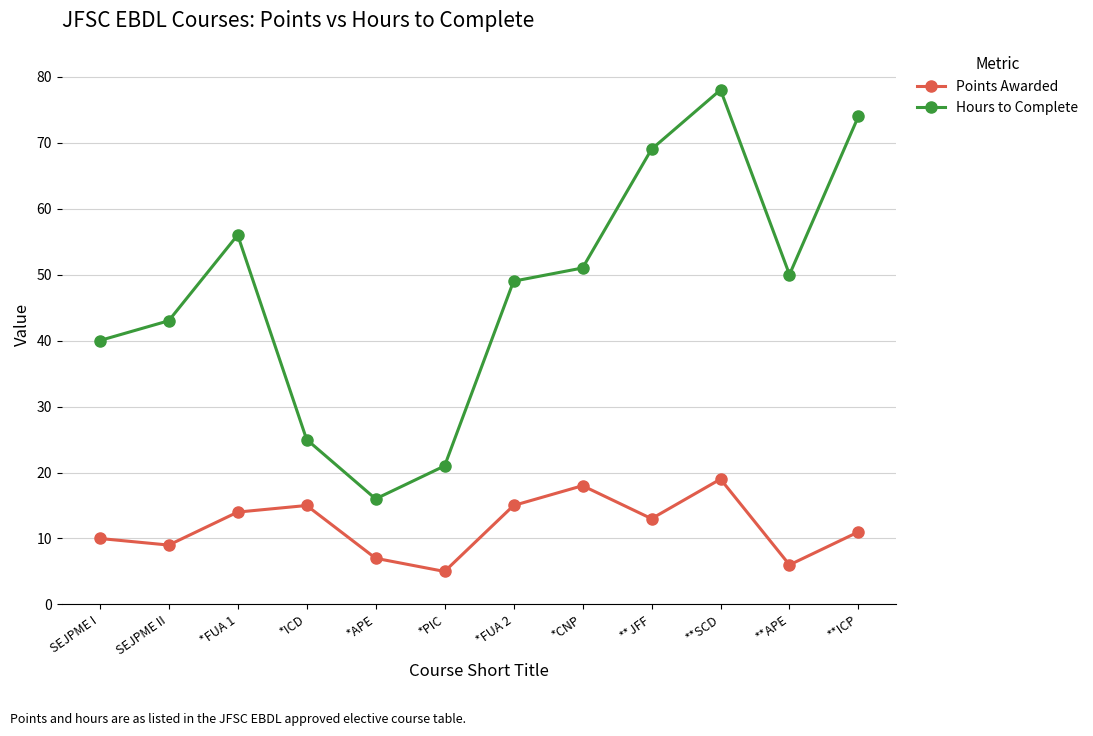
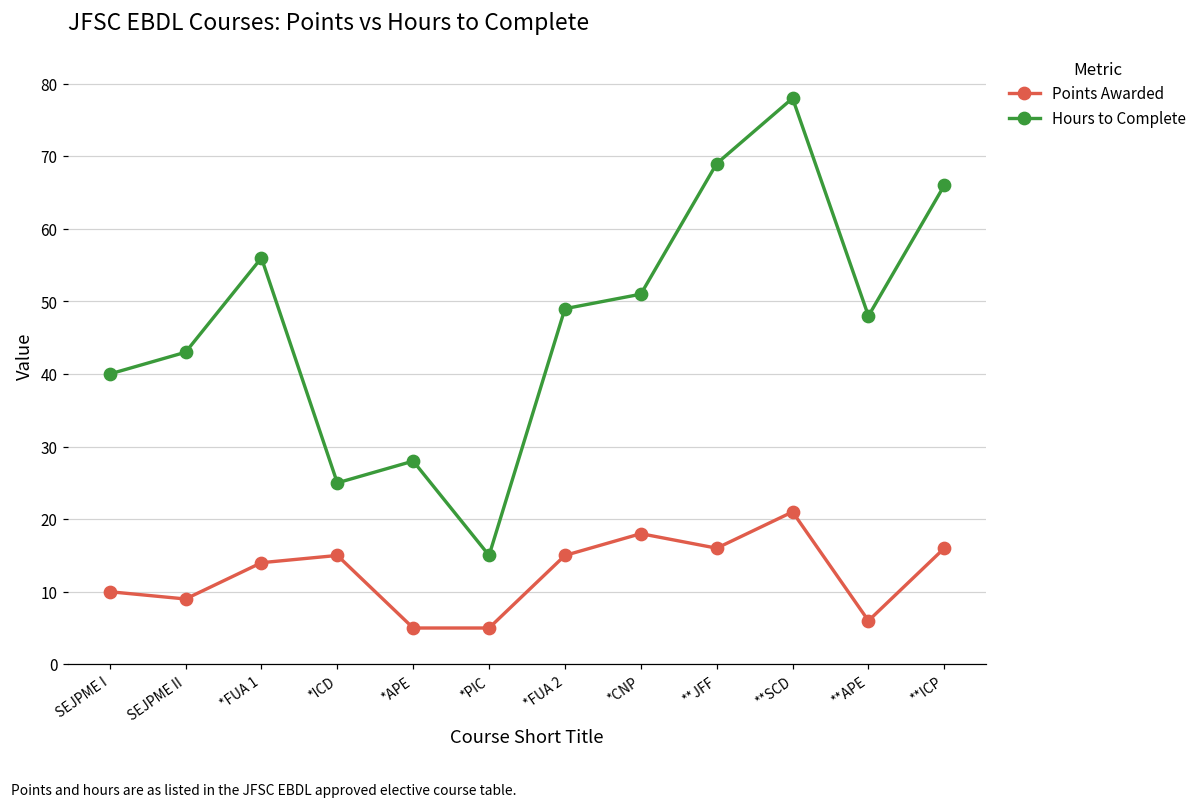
  {
    "Points Awarded": {
      "SEJPME I": 10,
      "SEJPME II": 9,
      "*FUA 1": 14,
      "*ICD": 15,
-     "*APE": 7,
+     "*APE": 5,
      "*PIC": 5,
      "*FUA 2": 15,
      "*CNP": 18,
-     "**JFF": 13,
-     "**SCD": 19,
+     "**JFF": 16,
+     "**SCD": 21,
      "**APE": 6,
-     "**ICP": 11
+     "**ICP": 16
    },
    "Hours to Complete": {
      "SEJPME I": 40,
      "SEJPME II": 43,
      "*FUA 1": 56,
      "*ICD": 25,
-     "*APE": 16,
-     "*PIC": 21,
+     "*APE": 28,
+     "*PIC": 15,
      "*FUA 2": 49,
      "*CNP": 51,
      "**JFF": 69,
      "**SCD": 78,
-     "**APE": 50,
-     "**ICP": 74
+     "**APE": 48,
+     "**ICP": 66
    }
  }
